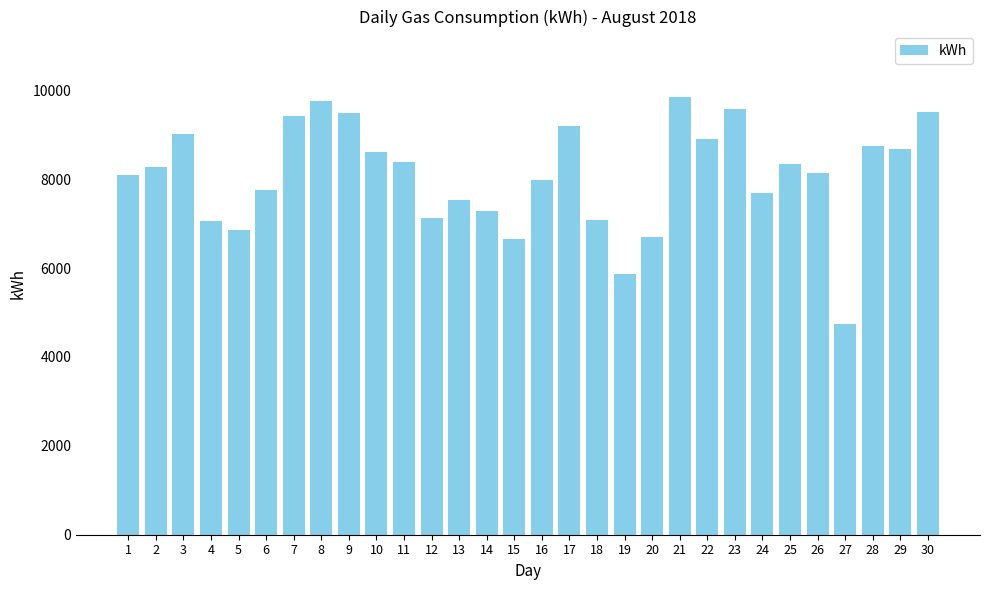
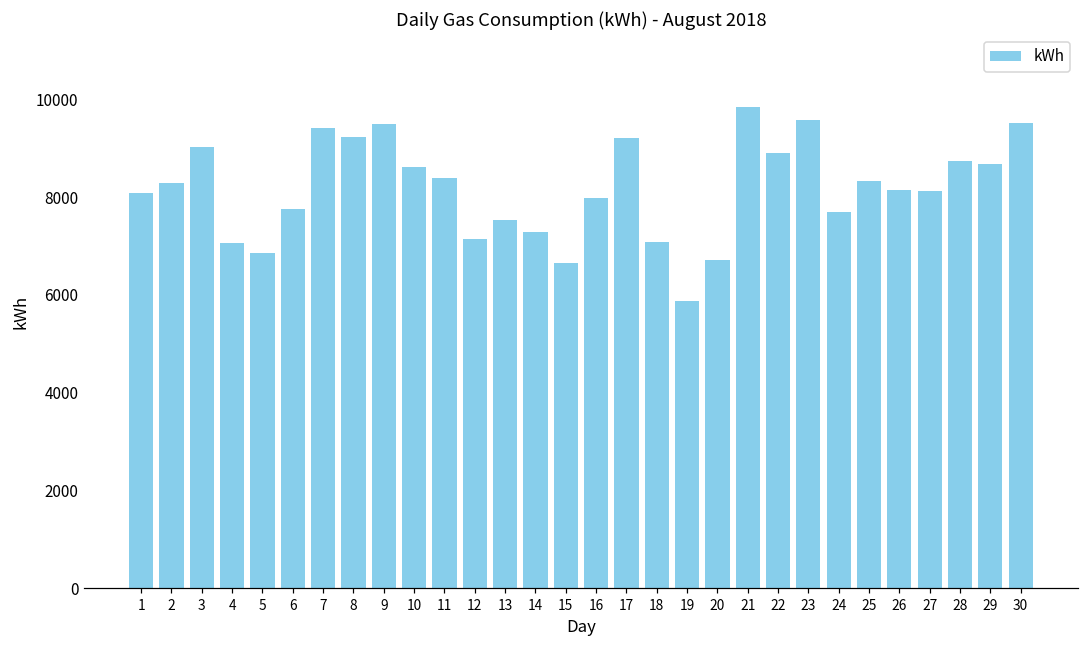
  {
    "1": 8100,
    "2": 8300,
    "3": 9000,
    "4": 7100,
    "5": 6900,
    "6": 7800,
    "7": 9400,
-   "8": 9800,
+   "8": 9200,
    "9": 9500,
    "10": 8600,
    "11": 8400,
    "12": 7100,
    "13": 7500,
    "14": 7300,
    "15": 6700,
    "16": 8000,
    "17": 9200,
    "18": 7100,
    "19": 5900,
    "20": 6700,
    "21": 9800,
    "22": 8900,
    "23": 9600,
    "24": 7700,
    "25": 8300,
    "26": 8100,
-   "27": 4700,
+   "27": 8100,
    "28": 8700,
    "29": 8700,
    "30": 9500
  }
